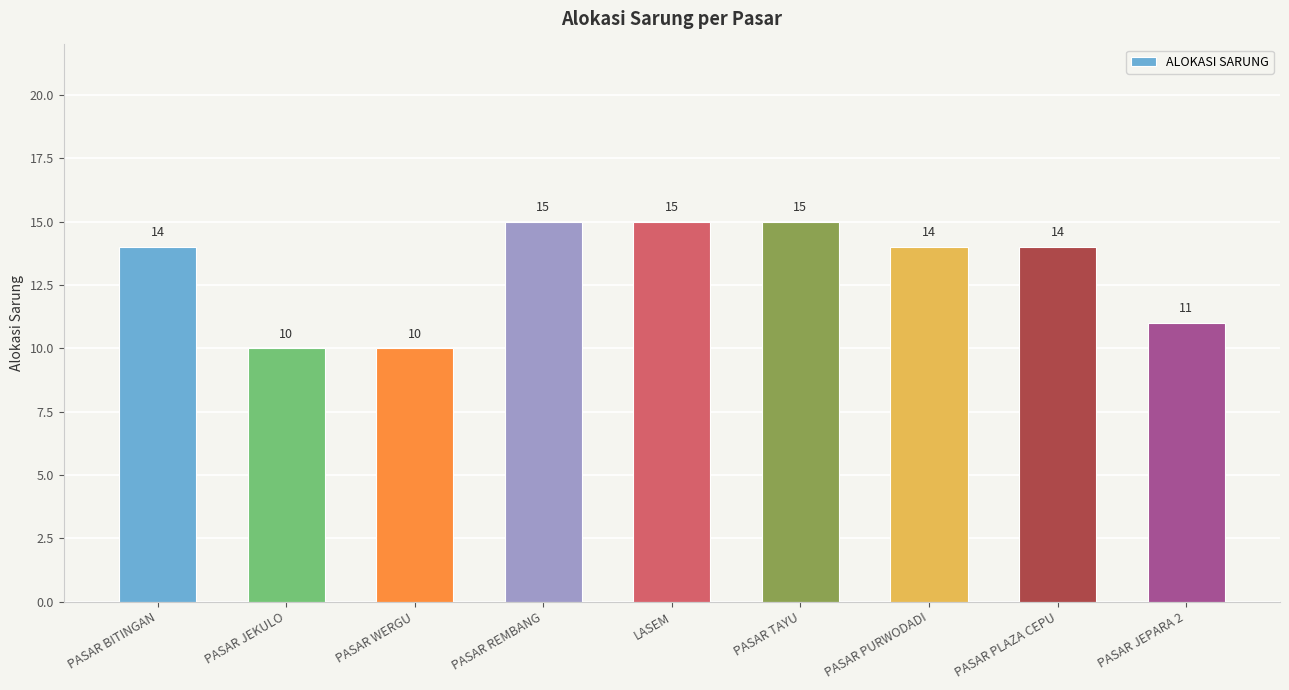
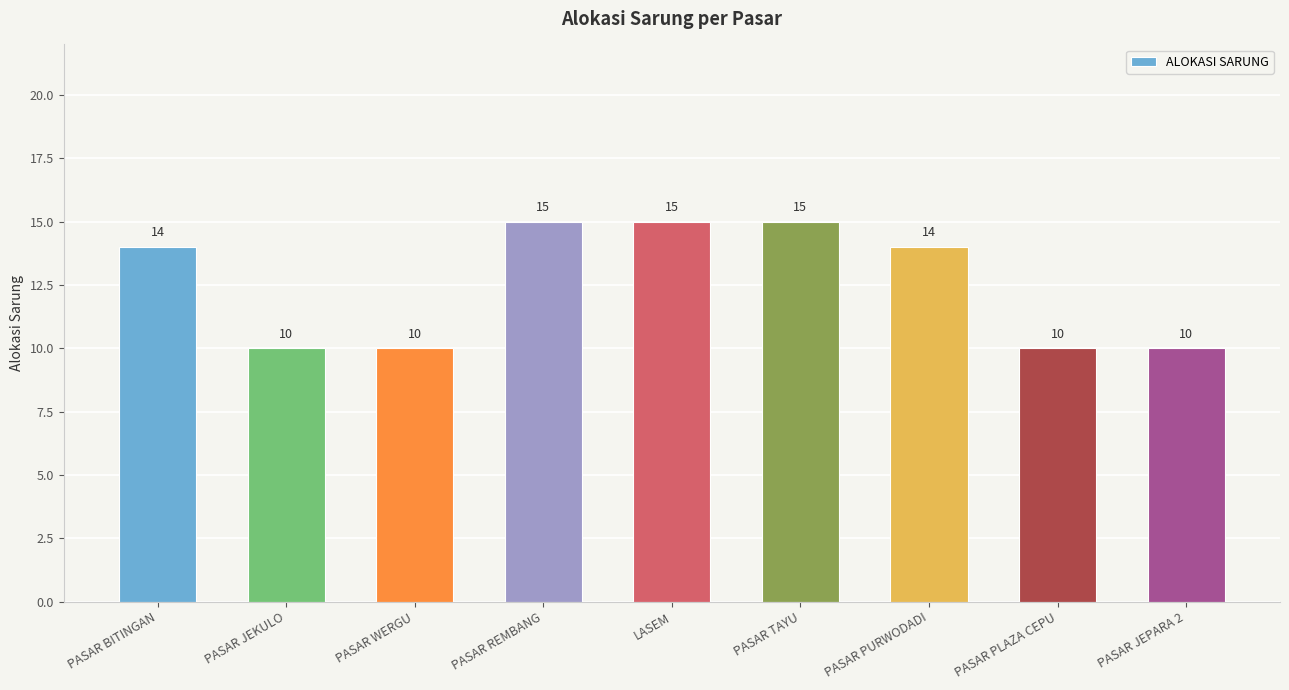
  {
    "PASAR BITINGAN": 14,
    "PASAR JEKULO": 10,
    "PASAR WERGU": 10,
    "PASAR REMBANG": 15,
    "LASEM": 15,
    "PASAR TAYU": 15,
    "PASAR PURWODADI": 14,
-   "PASAR PLAZA CEPU": 14,
-   "PASAR JEPARA 2": 11
+   "PASAR PLAZA CEPU": 10,
+   "PASAR JEPARA 2": 10
  }
